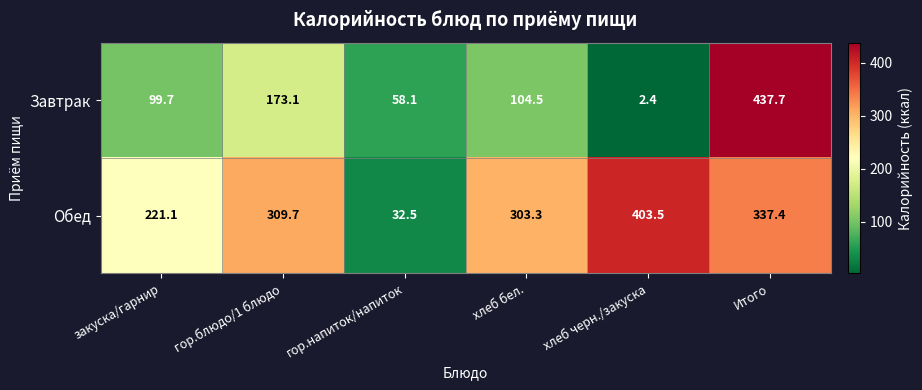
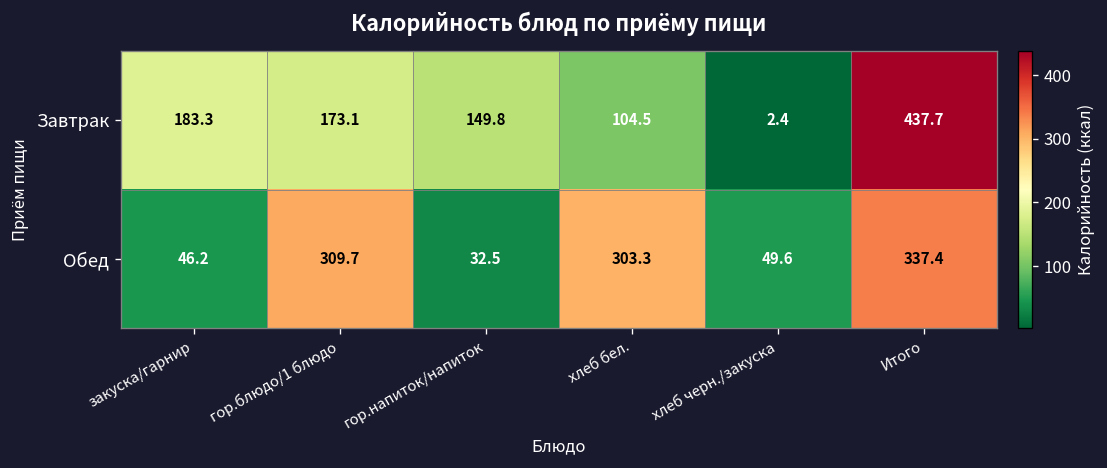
  {
    "Завтрак": {
-     "закуска/гарнир": 99.7,
+     "закуска/гарнир": 183.3,
      "гор.блюдо/1 блюдо": 173.1,
-     "гор.напиток/напиток": 58.1,
+     "гор.напиток/напиток": 149.8,
      "хлеб бел.": 104.5,
      "хлеб черн./закуска": 2.4,
      "Итого": 437.7
    },
    "Обед": {
-     "закуска/гарнир": 221.1,
+     "закуска/гарнир": 46.2,
      "гор.блюдо/1 блюдо": 309.7,
      "гор.напиток/напиток": 32.5,
      "хлеб бел.": 303.3,
-     "хлеб черн./закуска": 403.5,
+     "хлеб черн./закуска": 49.6,
      "Итого": 337.4
    }
  }
